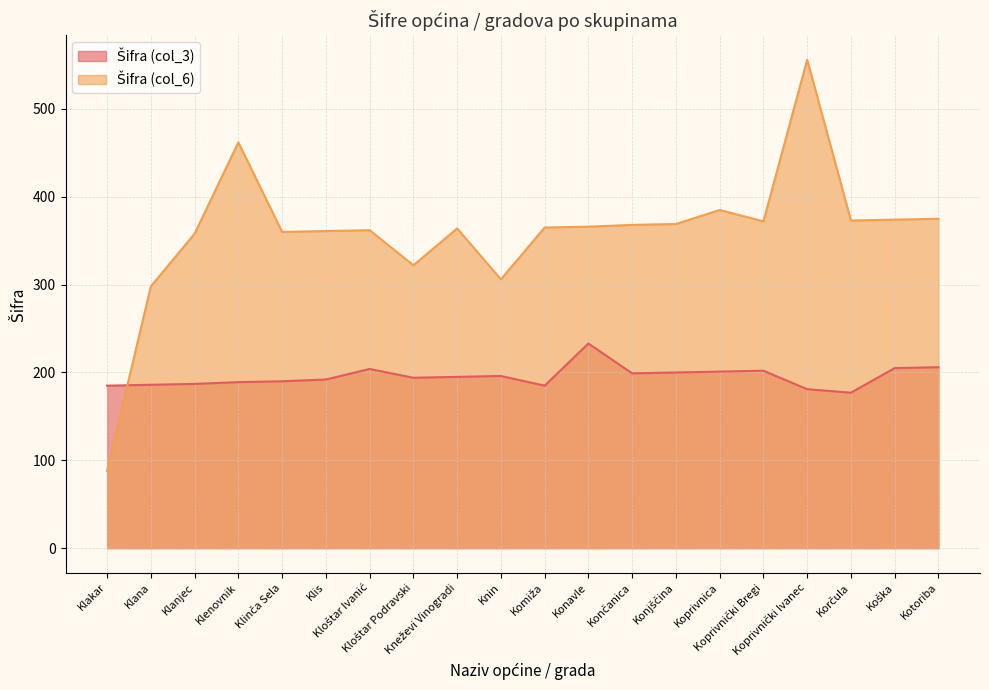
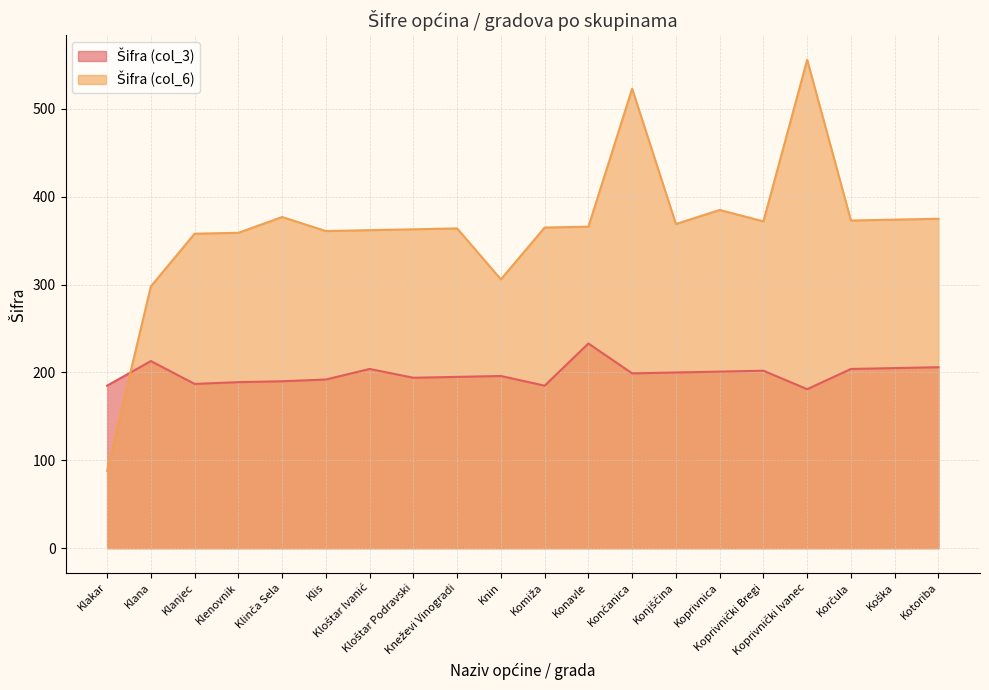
  {
    "Šifra (col_3)": {
      "Klakar": 190,
-     "Klana": 190,
+     "Klana": 210,
      "Klanjec": 190,
      "Klenovnik": 190,
      "Klinča Sela": 190,
      "Klis": 190,
      "Kloštar Ivanić": 200,
      "Kloštar Podravski": 190,
      "Kneževi Vinogradi": 200,
      "Knin": 200,
      "Komiža": 190,
      "Konavle": 230,
      "Končanica": 200,
      "Konjščina": 200,
      "Koprivnica": 200,
      "Koprivnički Bregi": 200,
      "Koprivnički Ivanec": 180,
-     "Korčula": 180,
+     "Korčula": 200,
      "Koška": 210,
      "Kotoriba": 210
    },
    "Šifra (col_6)": {
      "Klakar": 90,
      "Klana": 300,
      "Klanjec": 360,
-     "Klenovnik": 460,
-     "Klinča Sela": 360,
+     "Klenovnik": 360,
+     "Klinča Sela": 380,
      "Klis": 360,
      "Kloštar Ivanić": 360,
-     "Kloštar Podravski": 320,
+     "Kloštar Podravski": 360,
      "Kneževi Vinogradi": 360,
      "Knin": 310,
      "Komiža": 370,
      "Konavle": 370,
-     "Končanica": 370,
+     "Končanica": 520,
      "Konjščina": 370,
      "Koprivnica": 390,
      "Koprivnički Bregi": 370,
      "Koprivnički Ivanec": 560,
      "Korčula": 370,
      "Koška": 370,
      "Kotoriba": 380
    }
  }
